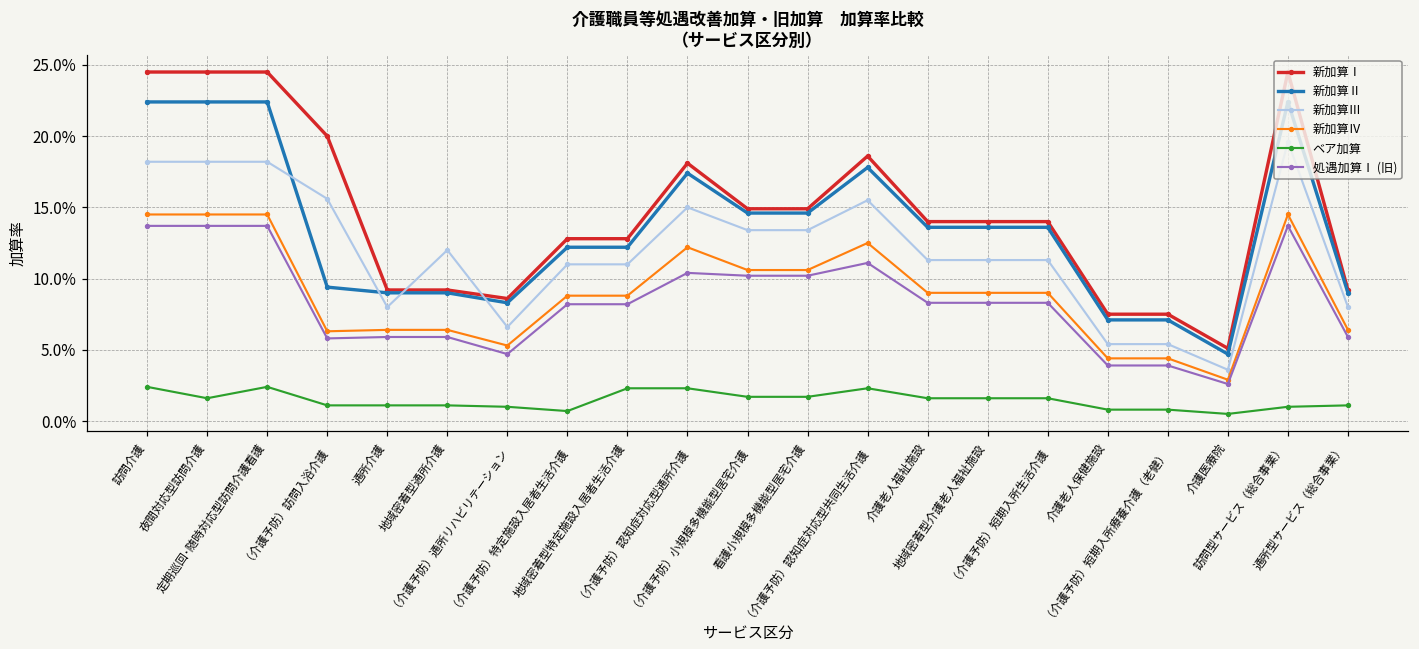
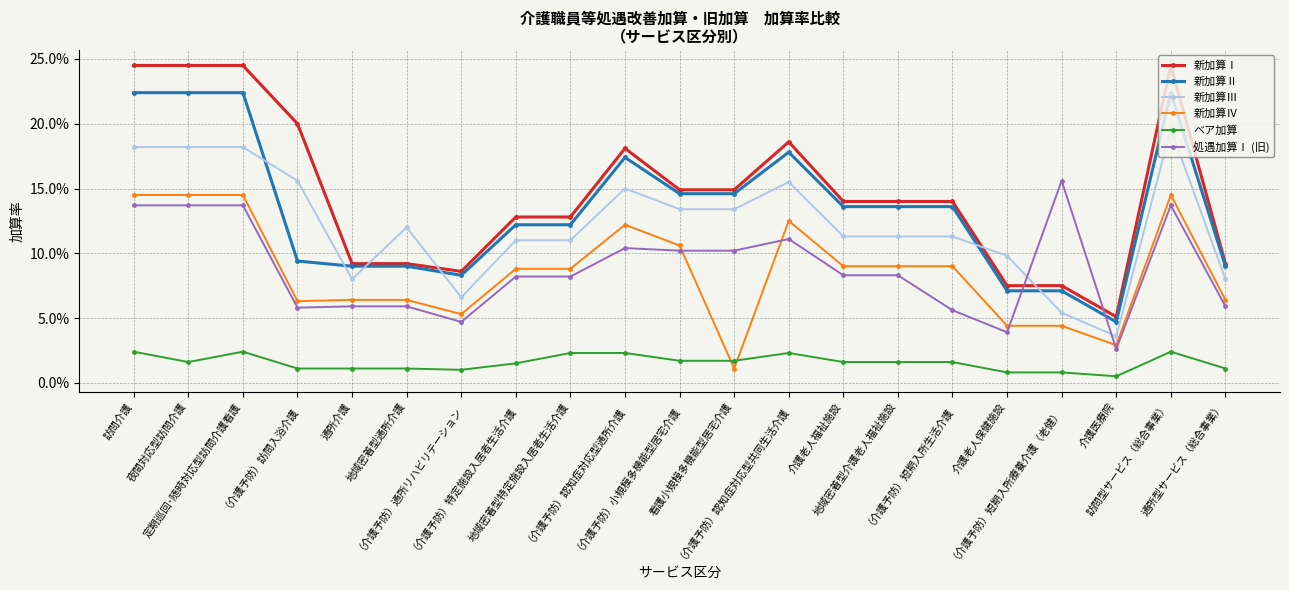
  {
    "新加算Ⅰ": {
      "訪問介護": "24.5%",
      "夜間対応型訪問介護": "24.5%",
      "定期巡回･随時対応型訪問介護看護": "24.5%",
      "（介護予防）訪問入浴介護": "20.0%",
      "通所介護": "9.2%",
      "地域密着型通所介護": "9.2%",
      "（介護予防）通所リハビリテーション": "8.6%",
      "（介護予防）特定施設入居者生活介護": "12.8%",
      "地域密着型特定施設入居者生活介護": "12.8%",
      "（介護予防）認知症対応型通所介護": "18.1%",
      "（介護予防）小規模多機能型居宅介護": "14.9%",
      "看護小規模多機能型居宅介護": "14.9%",
      "（介護予防）認知症対応型共同生活介護": "18.6%",
      "介護老人福祉施設": "14.0%",
      "地域密着型介護老人福祉施設": "14.0%",
      "（介護予防）短期入所生活介護": "14.0%",
      "介護老人保健施設": "7.5%",
      "（介護予防）短期入所療養介護（老健）": "7.5%",
      "介護医療院": "5.1%",
      "通所型サービス（総合事業）": "9.2%"
    },
    "新加算Ⅱ": {
      "訪問介護": "22.4%",
      "夜間対応型訪問介護": "22.4%",
      "定期巡回･随時対応型訪問介護看護": "22.4%",
      "（介護予防）訪問入浴介護": "9.4%",
      "通所介護": "9.0%",
      "地域密着型通所介護": "9.0%",
      "（介護予防）通所リハビリテーション": "8.3%",
      "（介護予防）特定施設入居者生活介護": "12.2%",
      "地域密着型特定施設入居者生活介護": "12.2%",
      "（介護予防）認知症対応型通所介護": "17.4%",
      "（介護予防）小規模多機能型居宅介護": "14.6%",
      "看護小規模多機能型居宅介護": "14.6%",
      "（介護予防）認知症対応型共同生活介護": "17.8%",
      "介護老人福祉施設": "13.6%",
      "地域密着型介護老人福祉施設": "13.6%",
      "（介護予防）短期入所生活介護": "13.6%",
      "介護老人保健施設": "7.1%",
      "（介護予防）短期入所療養介護（老健）": "7.1%",
      "介護医療院": "4.7%",
      "通所型サービス（総合事業）": "9.0%"
    },
    "新加算Ⅲ": {
      "訪問介護": "18.2%",
      "夜間対応型訪問介護": "18.2%",
      "定期巡回･随時対応型訪問介護看護": "18.2%",
      "（介護予防）訪問入浴介護": "15.6%",
      "通所介護": "8.0%",
      "地域密着型通所介護": "12.0%",
      "（介護予防）通所リハビリテーション": "6.6%",
      "（介護予防）特定施設入居者生活介護": "11.0%",
      "地域密着型特定施設入居者生活介護": "11.0%",
      "（介護予防）認知症対応型通所介護": "15.0%",
      "（介護予防）小規模多機能型居宅介護": "13.4%",
      "看護小規模多機能型居宅介護": "13.4%",
      "（介護予防）認知症対応型共同生活介護": "15.5%",
      "介護老人福祉施設": "11.3%",
      "地域密着型介護老人福祉施設": "11.3%",
      "（介護予防）短期入所生活介護": "11.3%",
-     "介護老人保健施設": "5.4%",
+     "介護老人保健施設": "9.8%",
      "（介護予防）短期入所療養介護（老健）": "5.4%",
      "介護医療院": "3.6%",
      "通所型サービス（総合事業）": "8.0%"
    },
    "新加算Ⅳ": {
      "訪問介護": "14.5%",
      "夜間対応型訪問介護": "14.5%",
      "定期巡回･随時対応型訪問介護看護": "14.5%",
      "（介護予防）訪問入浴介護": "6.3%",
      "通所介護": "6.4%",
      "地域密着型通所介護": "6.4%",
      "（介護予防）通所リハビリテーション": "5.3%",
      "（介護予防）特定施設入居者生活介護": "8.8%",
      "地域密着型特定施設入居者生活介護": "8.8%",
      "（介護予防）認知症対応型通所介護": "12.2%",
      "（介護予防）小規模多機能型居宅介護": "10.6%",
-     "看護小規模多機能型居宅介護": "10.6%",
+     "看護小規模多機能型居宅介護": "1.1%",
      "（介護予防）認知症対応型共同生活介護": "12.5%",
      "介護老人福祉施設": "9.0%",
      "地域密着型介護老人福祉施設": "9.0%",
      "（介護予防）短期入所生活介護": "9.0%",
      "介護老人保健施設": "4.4%",
      "（介護予防）短期入所療養介護（老健）": "4.4%",
      "介護医療院": "2.9%",
      "訪問型サービス（総合事業）": "14.5%",
      "通所型サービス（総合事業）": "6.4%"
    },
    "ベア加算": {
      "訪問介護": "2.4%",
      "夜間対応型訪問介護": "1.6%",
      "定期巡回･随時対応型訪問介護看護": "2.4%",
      "（介護予防）訪問入浴介護": "1.1%",
      "通所介護": "1.1%",
      "地域密着型通所介護": "1.1%",
      "（介護予防）通所リハビリテーション": "1.0%",
-     "（介護予防）特定施設入居者生活介護": "0.7%",
+     "（介護予防）特定施設入居者生活介護": "1.5%",
      "地域密着型特定施設入居者生活介護": "2.3%",
      "（介護予防）認知症対応型通所介護": "2.3%",
      "（介護予防）小規模多機能型居宅介護": "1.7%",
      "看護小規模多機能型居宅介護": "1.7%",
      "（介護予防）認知症対応型共同生活介護": "2.3%",
      "介護老人福祉施設": "1.6%",
      "地域密着型介護老人福祉施設": "1.6%",
      "（介護予防）短期入所生活介護": "1.6%",
      "介護老人保健施設": "0.8%",
      "（介護予防）短期入所療養介護（老健）": "0.8%",
      "介護医療院": "0.5%",
-     "訪問型サービス（総合事業）": "1.0%",
+     "訪問型サービス（総合事業）": "2.4%",
      "通所型サービス（総合事業）": "1.1%"
    },
    "処遇加算Ⅰ (旧)": {
      "訪問介護": "13.7%",
      "夜間対応型訪問介護": "13.7%",
      "定期巡回･随時対応型訪問介護看護": "13.7%",
      "（介護予防）訪問入浴介護": "5.8%",
      "通所介護": "5.9%",
      "地域密着型通所介護": "5.9%",
      "（介護予防）通所リハビリテーション": "4.7%",
      "（介護予防）特定施設入居者生活介護": "8.2%",
      "地域密着型特定施設入居者生活介護": "8.2%",
      "（介護予防）認知症対応型通所介護": "10.4%",
      "（介護予防）小規模多機能型居宅介護": "10.2%",
      "看護小規模多機能型居宅介護": "10.2%",
      "（介護予防）認知症対応型共同生活介護": "11.1%",
      "介護老人福祉施設": "8.3%",
      "地域密着型介護老人福祉施設": "8.3%",
-     "（介護予防）短期入所生活介護": "8.3%",
+     "（介護予防）短期入所生活介護": "5.6%",
      "介護老人保健施設": "3.9%",
-     "（介護予防）短期入所療養介護（老健）": "3.9%",
+     "（介護予防）短期入所療養介護（老健）": "15.6%",
      "介護医療院": "2.6%",
      "訪問型サービス（総合事業）": "13.7%",
      "通所型サービス（総合事業）": "5.9%"
    }
  }
